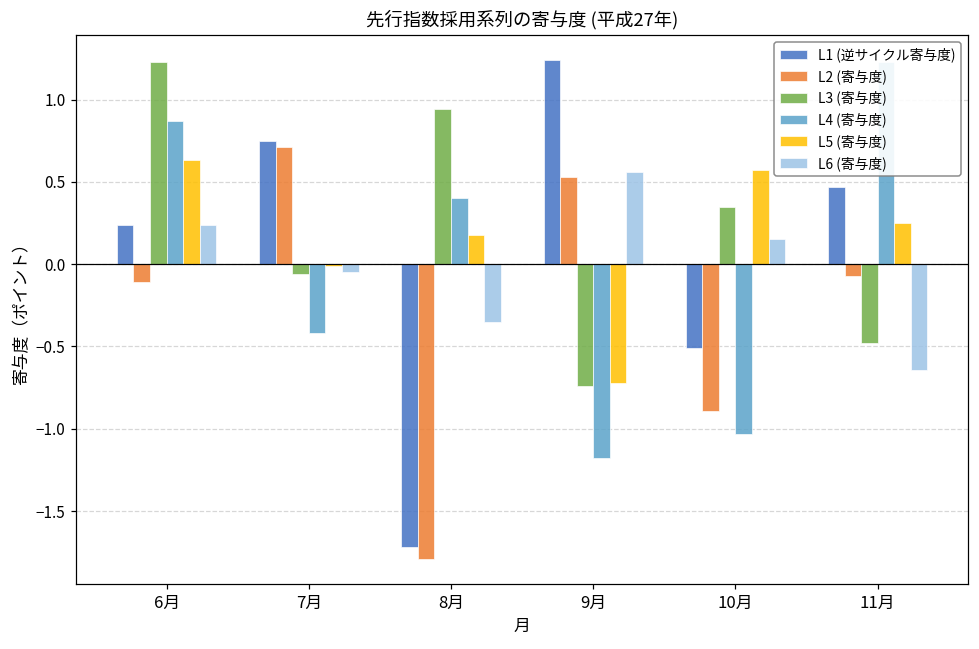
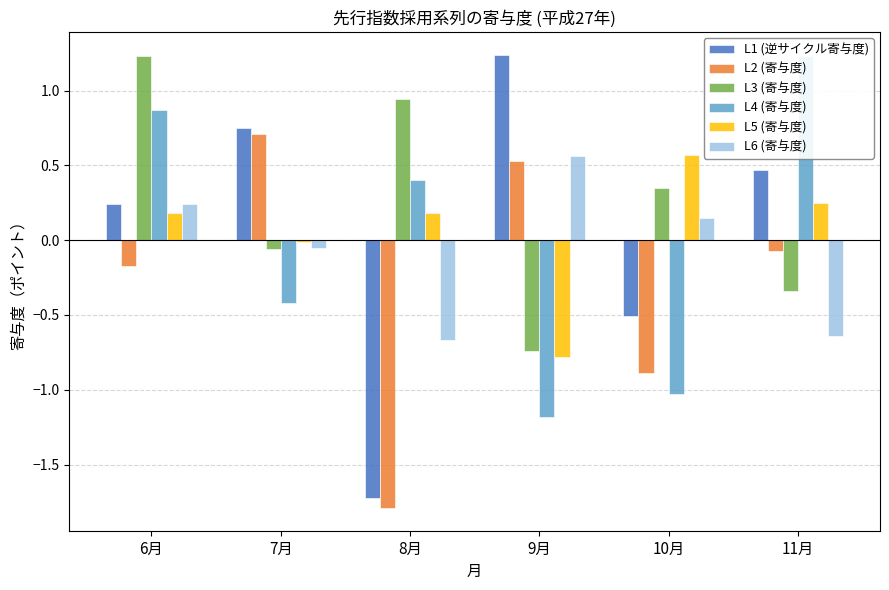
  {
    "L2 (寄与度)": {
-     "6月": -0.11,
+     "6月": -0.17,
      "7月": 0.71,
      "8月": -1.79,
      "9月": 0.53,
      "10月": -0.89,
      "11月": -0.07
    },
    "L3 (寄与度)": {
      "6月": 1.23,
      "7月": -0.06,
      "8月": 0.94,
      "9月": -0.74,
      "10月": 0.35,
-     "11月": -0.48
+     "11月": -0.34
    },
    "L5 (寄与度)": {
-     "6月": 0.63,
+     "6月": 0.18,
      "8月": 0.18,
-     "9月": -0.72,
+     "9月": -0.78,
      "10月": 0.57,
      "11月": 0.25
    },
    "L6 (寄与度)": {
      "6月": 0.24,
      "7月": -0.05,
-     "8月": -0.35,
+     "8月": -0.67,
      "9月": 0.56,
      "10月": 0.15,
      "11月": -0.64
    }
  }
